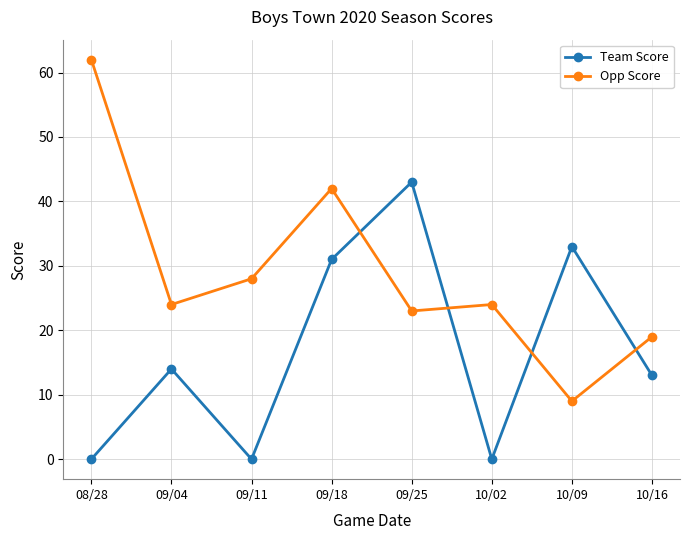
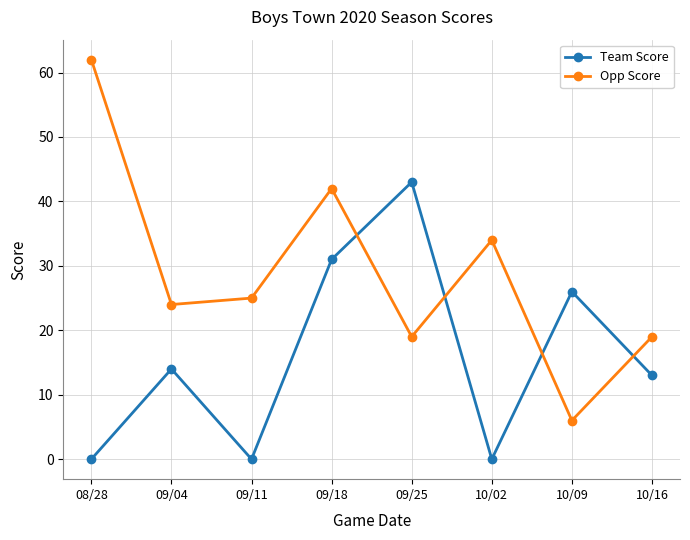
  {
    "Team Score": {
      "08/28": 0,
      "09/04": 14,
      "09/11": 0,
      "09/18": 31,
      "09/25": 43,
      "10/02": 0,
-     "10/09": 33,
+     "10/09": 26,
      "10/16": 13
    },
    "Opp Score": {
      "08/28": 62,
      "09/04": 24,
-     "09/11": 28,
+     "09/11": 25,
      "09/18": 42,
-     "09/25": 23,
-     "10/02": 24,
-     "10/09": 9,
+     "09/25": 19,
+     "10/02": 34,
+     "10/09": 6,
      "10/16": 19
    }
  }
